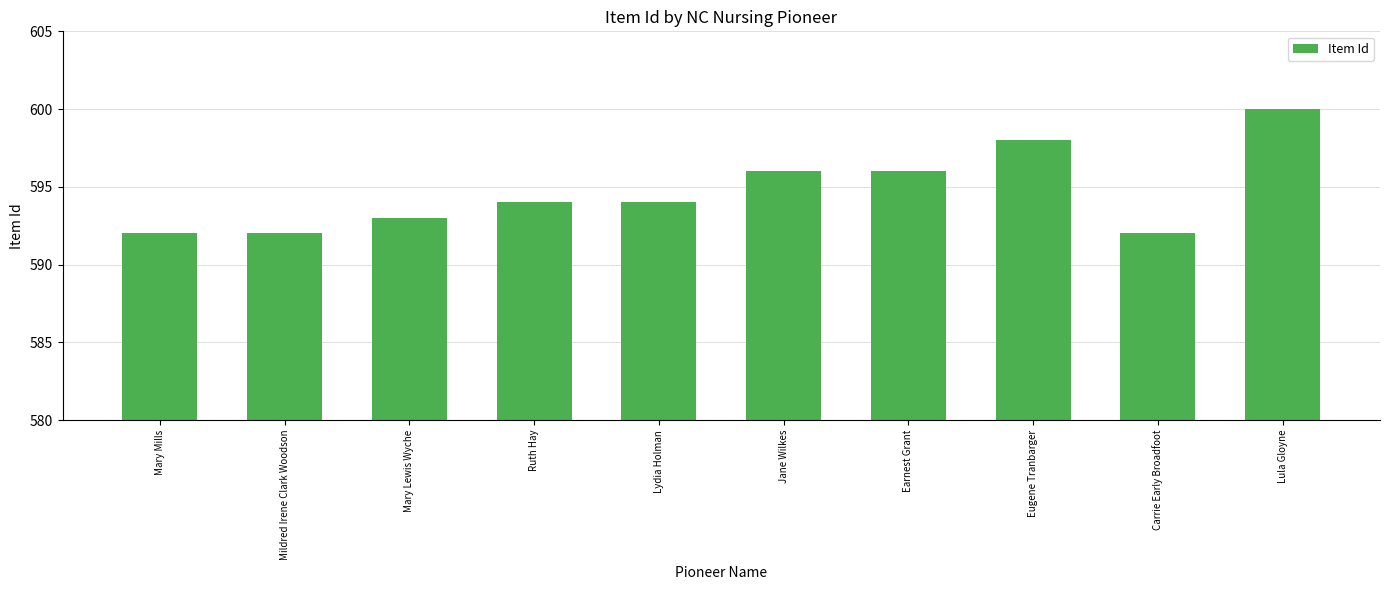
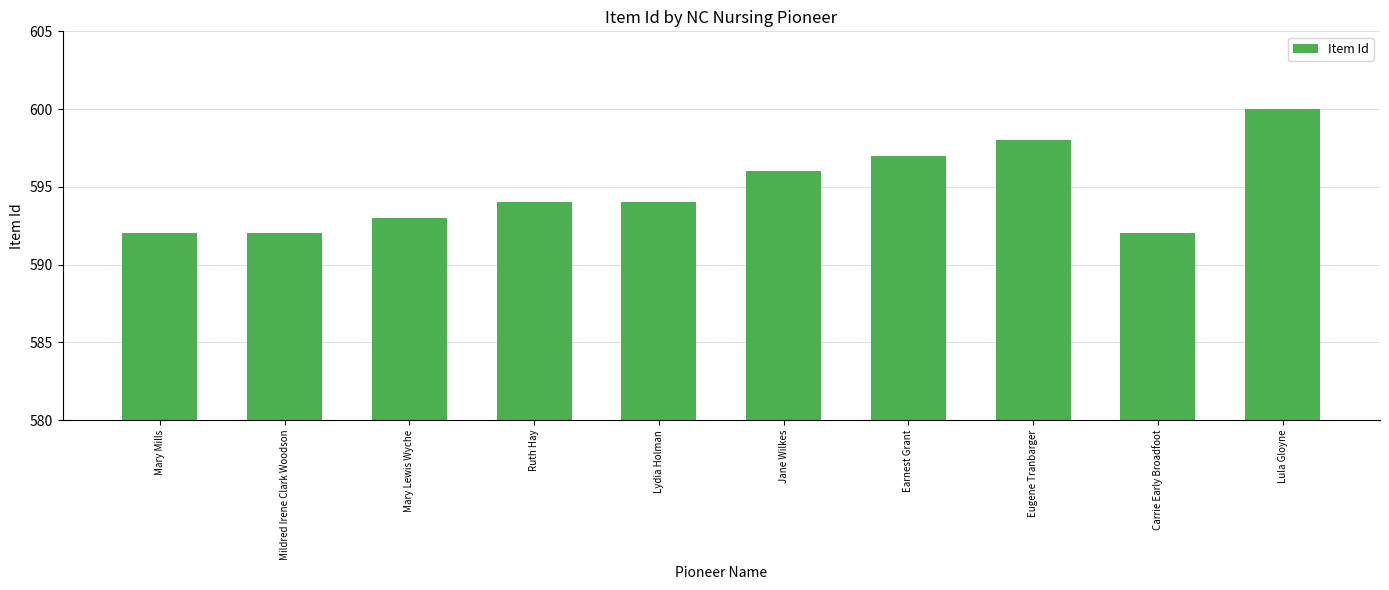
  {
    "Mary Mills": 592,
    "Mildred Irene Clark Woodson": 592,
    "Mary Lewis Wyche": 593,
    "Ruth Hay": 594,
    "Lydia Holman": 594,
    "Jane Wilkes": 596,
-   "Earnest Grant": 596,
+   "Earnest Grant": 597,
    "Eugene Tranbarger": 598,
    "Carrie Early Broadfoot": 592,
    "Lula Gloyne": 600
  }
